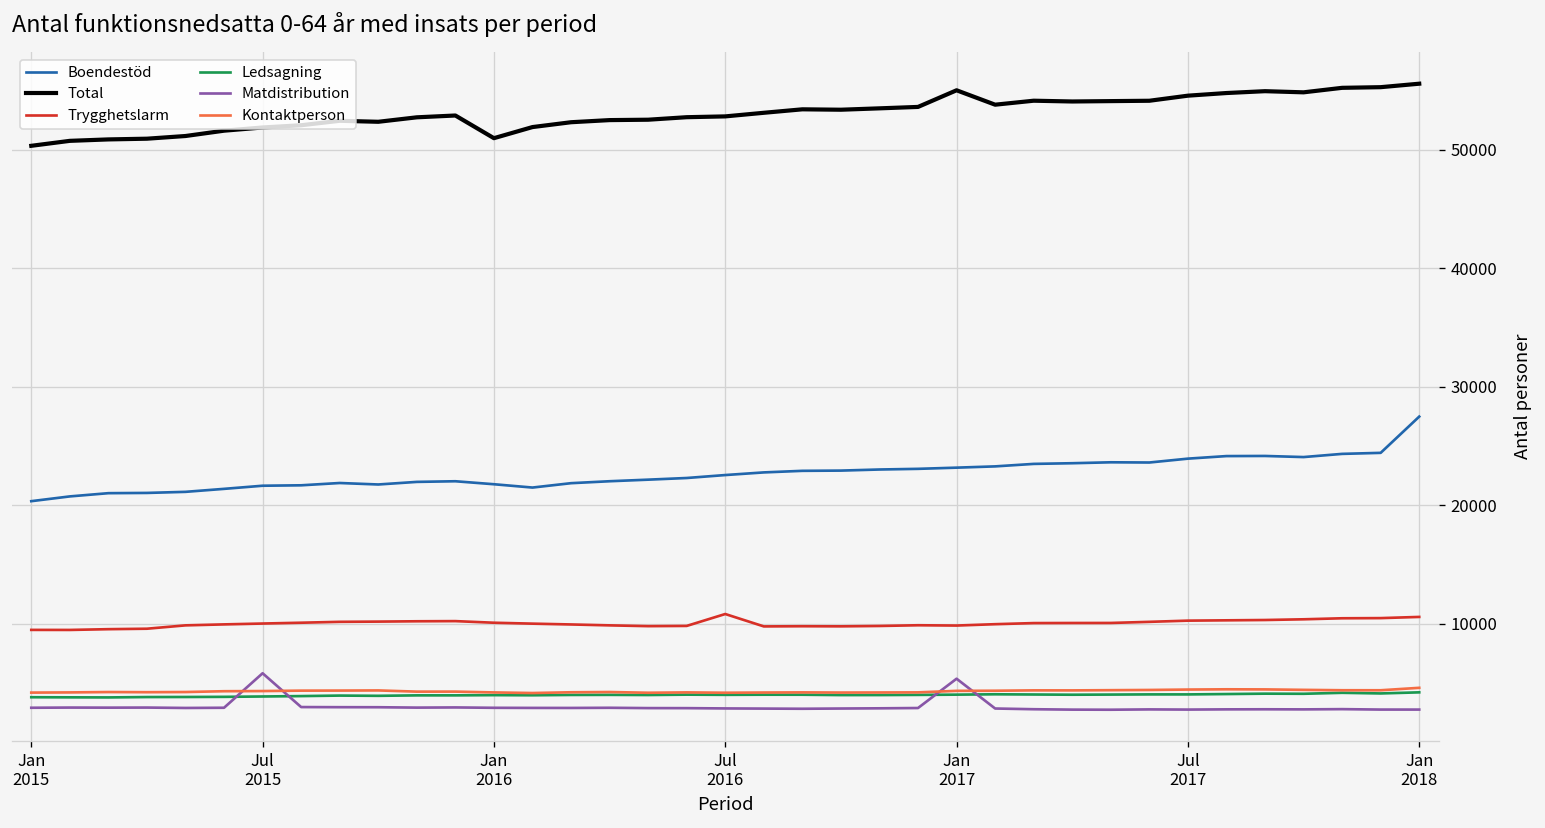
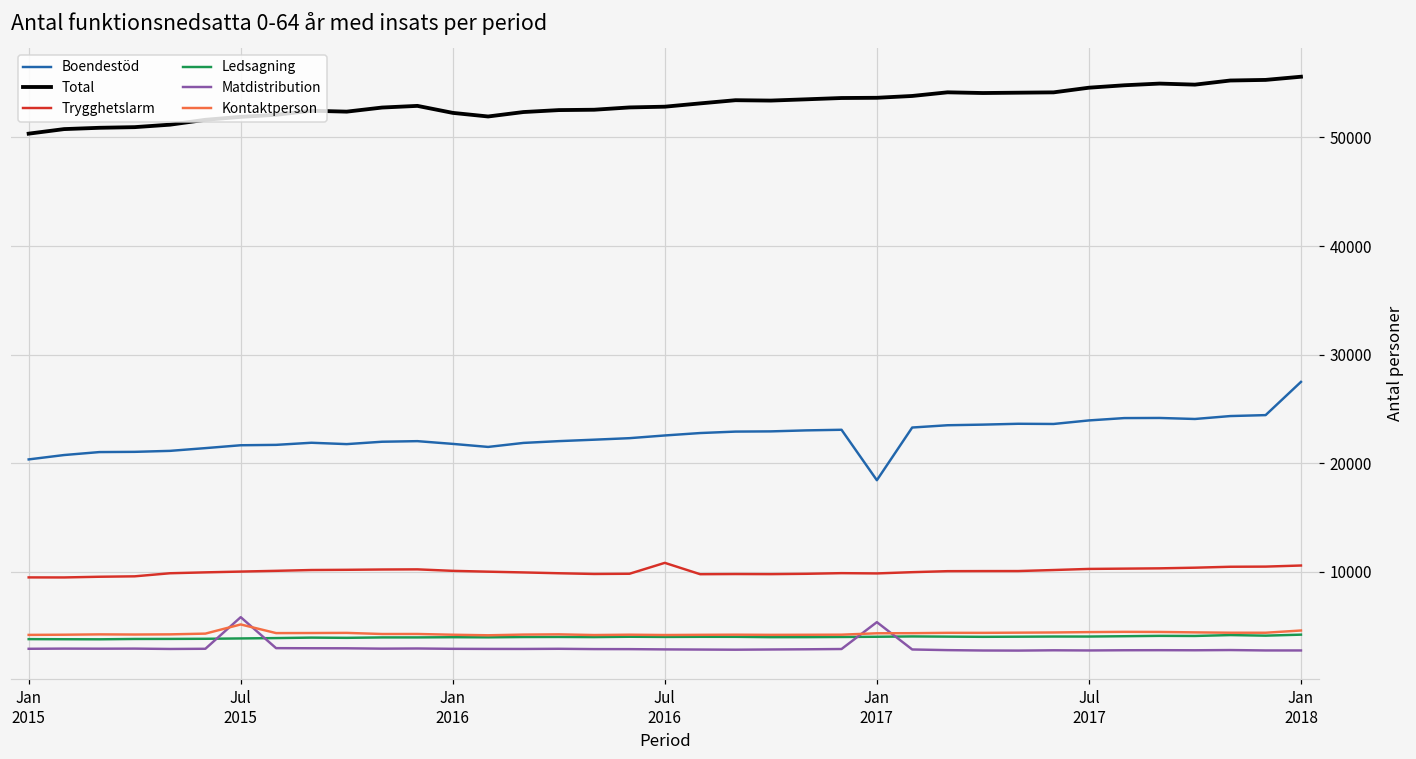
  {
    "Boendestöd": {
      "Jan 2015": 20000,
      "Jul 2015": 22000,
      "Jan 2016": 22000,
      "Jul 2016": 23000,
-     "Jan 2017": 23000,
+     "Jan 2017": 18000,
      "Jul 2017": 24000,
      "Jan 2018": 27000
    },
    "Total": {
      "Jan 2015": 50000,
-     "Jan 2016": 51000,
+     "Jan 2016": 52000,
      "Jul 2016": 53000,
-     "Jan 2017": 55000,
+     "Jan 2017": 54000,
      "Jul 2017": 55000,
      "Jan 2018": 56000
    },
    "Trygghetslarm": {
      "Jan 2015": 10000,
      "Jul 2015": 10000,
      "Jan 2016": 10000,
      "Jul 2016": 11000,
      "Jan 2017": 10000,
      "Jul 2017": 10000,
      "Jan 2018": 11000
    },
    "Ledsagning": {
      "Jan 2015": 4000,
      "Jul 2015": 4000,
      "Jan 2017": 4000,
      "Jul 2017": 4000,
      "Jan 2018": 4000
    },
    "Matdistribution": {
      "Jan 2015": 3000,
      "Jul 2015": 6000,
      "Jan 2016": 3000,
      "Jul 2016": 3000,
      "Jan 2017": 5000,
      "Jul 2017": 3000,
      "Jan 2018": 3000
    },
    "Kontaktperson": {
      "Jan 2015": 4000,
-     "Jul 2015": 4000,
+     "Jul 2015": 5000,
      "Jan 2017": 4000,
      "Jul 2017": 4000,
      "Jan 2018": 5000
    }
  }
